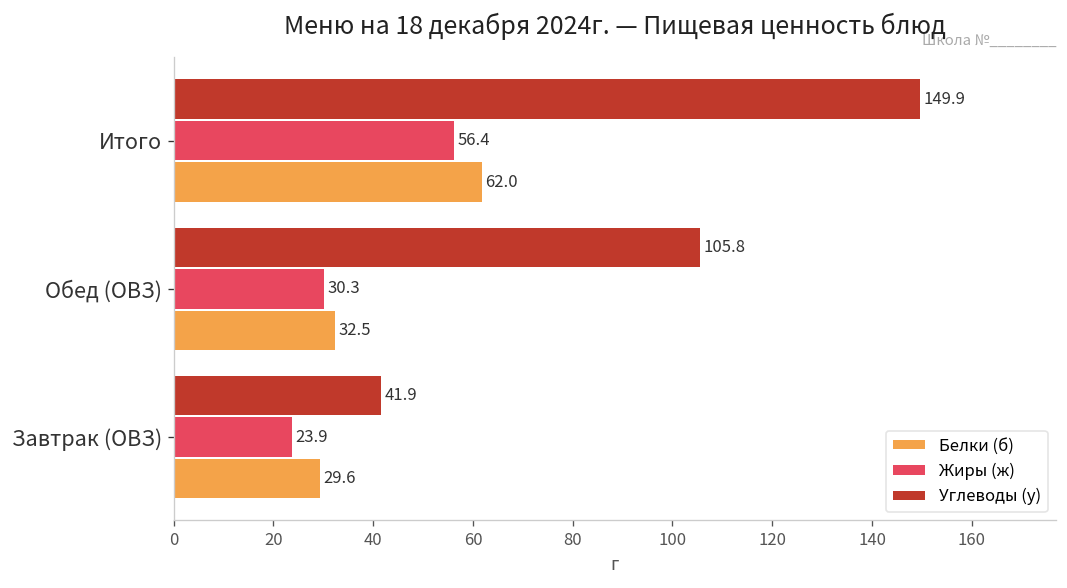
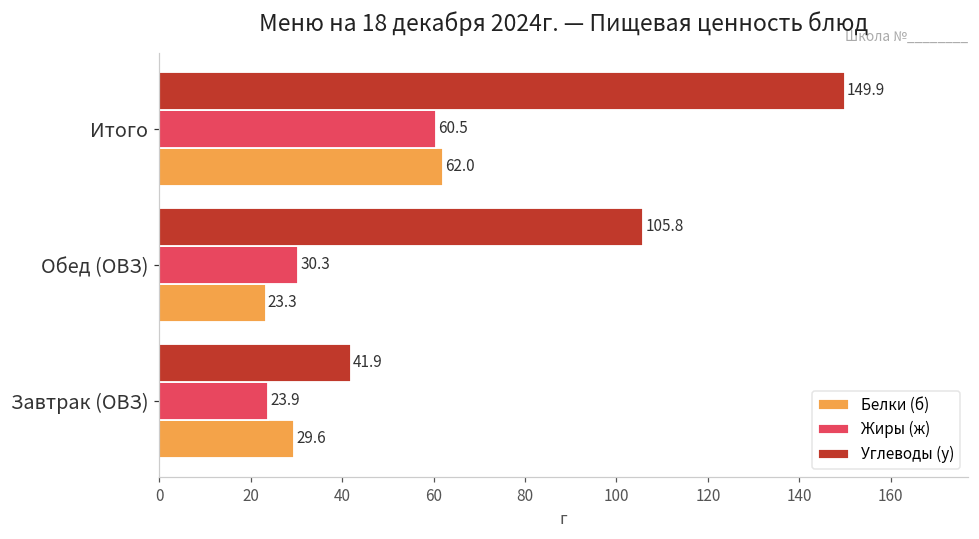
  {
    "Белки (б)": {
      "Итого": 62.0,
-     "Обед (ОВЗ)": 32.5,
+     "Обед (ОВЗ)": 23.3,
      "Завтрак (ОВЗ)": 29.6
    },
    "Жиры (ж)": {
-     "Итого": 56.4,
+     "Итого": 60.5,
      "Обед (ОВЗ)": 30.3,
      "Завтрак (ОВЗ)": 23.9
    },
    "Углеводы (у)": {
      "Итого": 149.9,
      "Обед (ОВЗ)": 105.8,
      "Завтрак (ОВЗ)": 41.9
    }
  }
